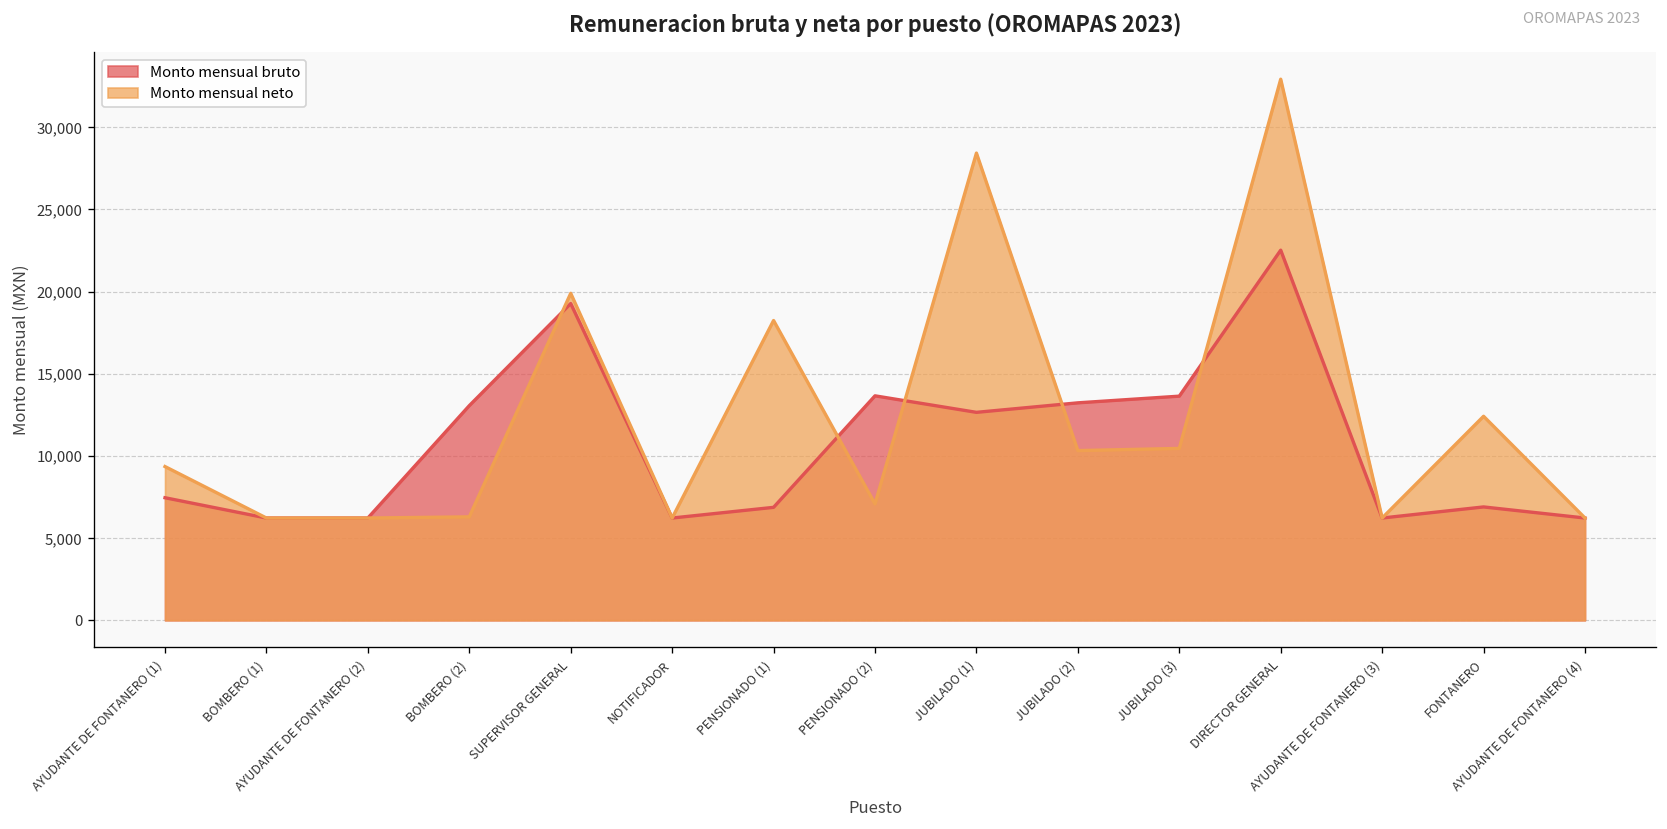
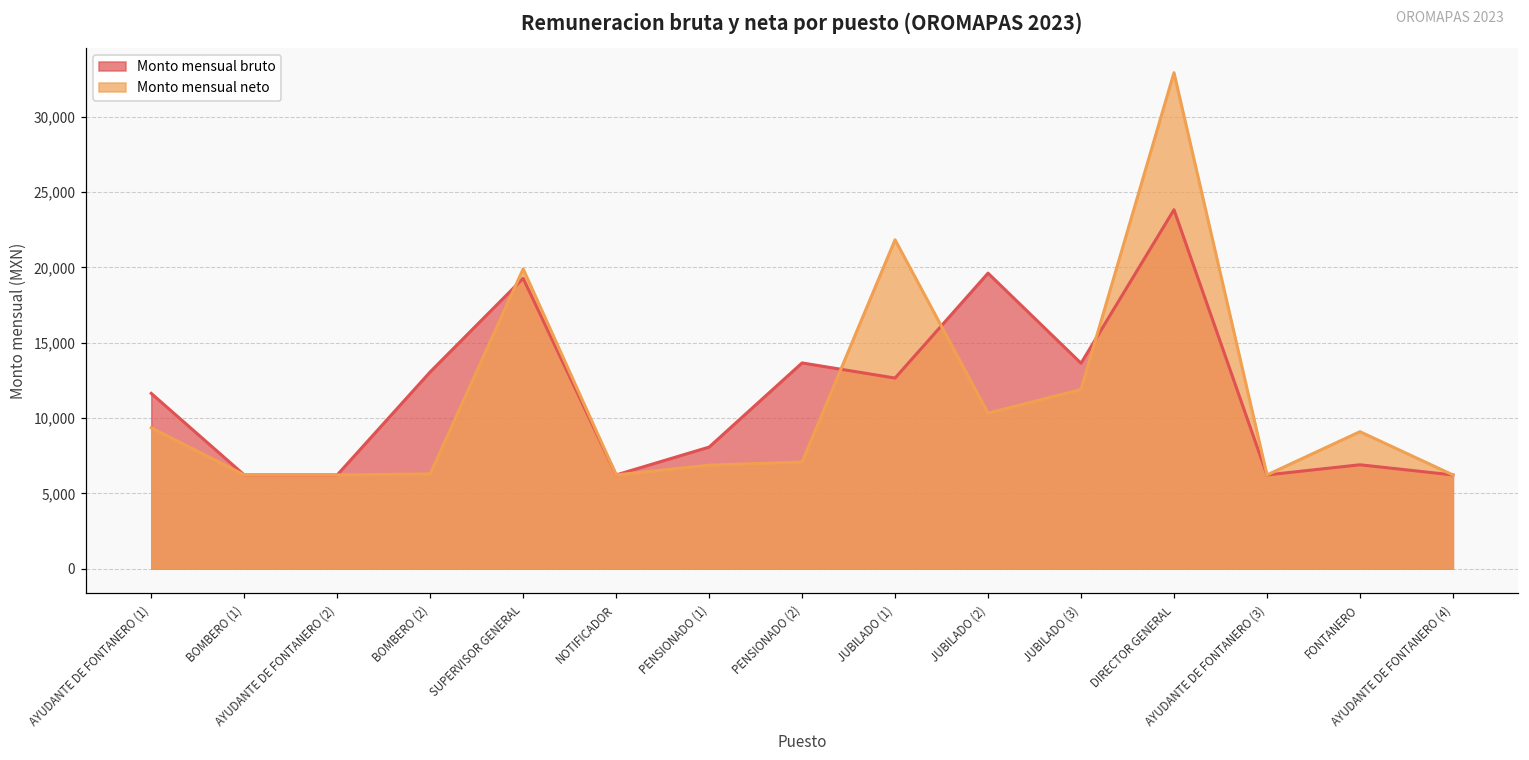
  {
    "Monto mensual bruto": {
-     "AYUDANTE DE FONTANERO (1)": "7,500",
+     "AYUDANTE DE FONTANERO (1)": "11,600",
      "BOMBERO (2)": "13,100",
      "SUPERVISOR GENERAL": "19,300",
-     "PENSIONADO (1)": "6,900",
+     "PENSIONADO (1)": "8,100",
      "PENSIONADO (2)": "13,700",
      "JUBILADO (1)": "12,700",
-     "JUBILADO (2)": "13,200",
+     "JUBILADO (2)": "19,600",
      "JUBILADO (3)": "13,600",
-     "DIRECTOR GENERAL": "22,500",
+     "DIRECTOR GENERAL": "23,800",
      "FONTANERO": "6,900"
    },
    "Monto mensual neto": {
      "AYUDANTE DE FONTANERO (1)": "9,400",
      "BOMBERO (2)": "6,300",
      "SUPERVISOR GENERAL": "19,900",
-     "PENSIONADO (1)": "18,200",
+     "PENSIONADO (1)": "6,900",
      "PENSIONADO (2)": "7,100",
-     "JUBILADO (1)": "28,400",
+     "JUBILADO (1)": "21,800",
      "JUBILADO (2)": "10,300",
-     "JUBILADO (3)": "10,500",
+     "JUBILADO (3)": "11,900",
      "DIRECTOR GENERAL": "32,900",
-     "FONTANERO": "12,400"
+     "FONTANERO": "9,100"
    }
  }
